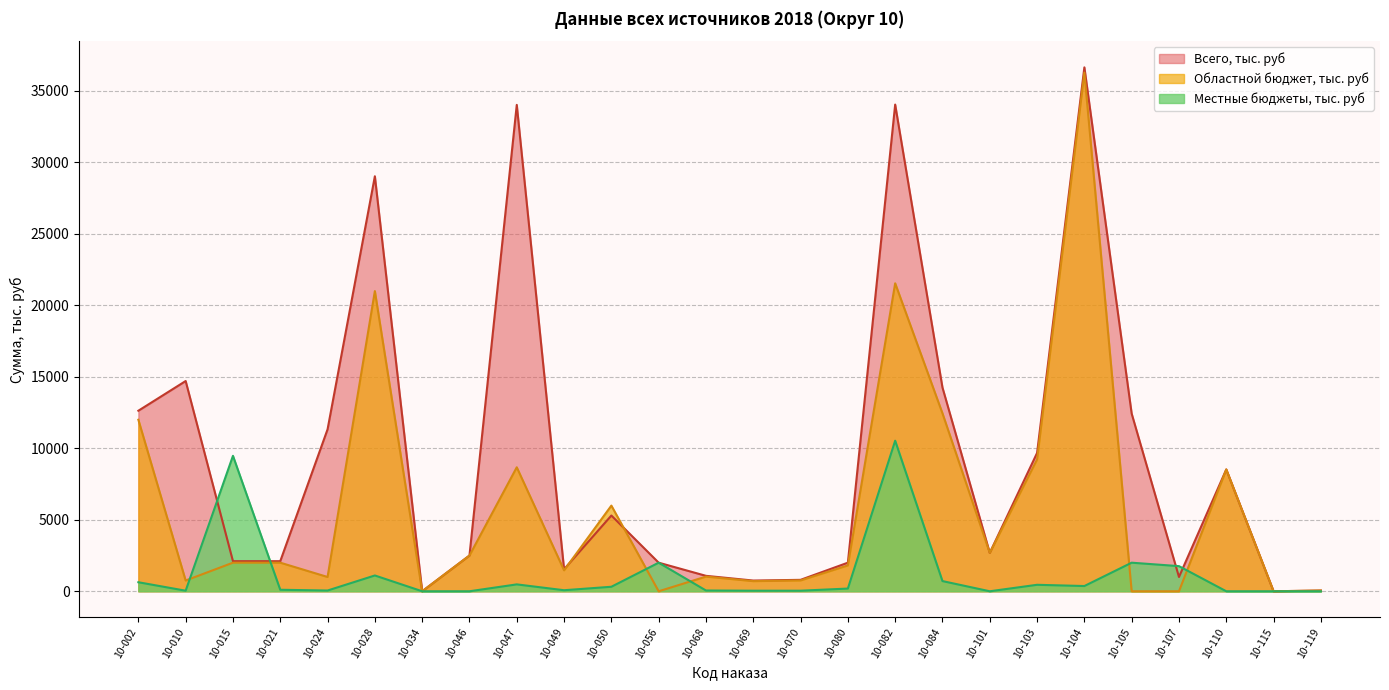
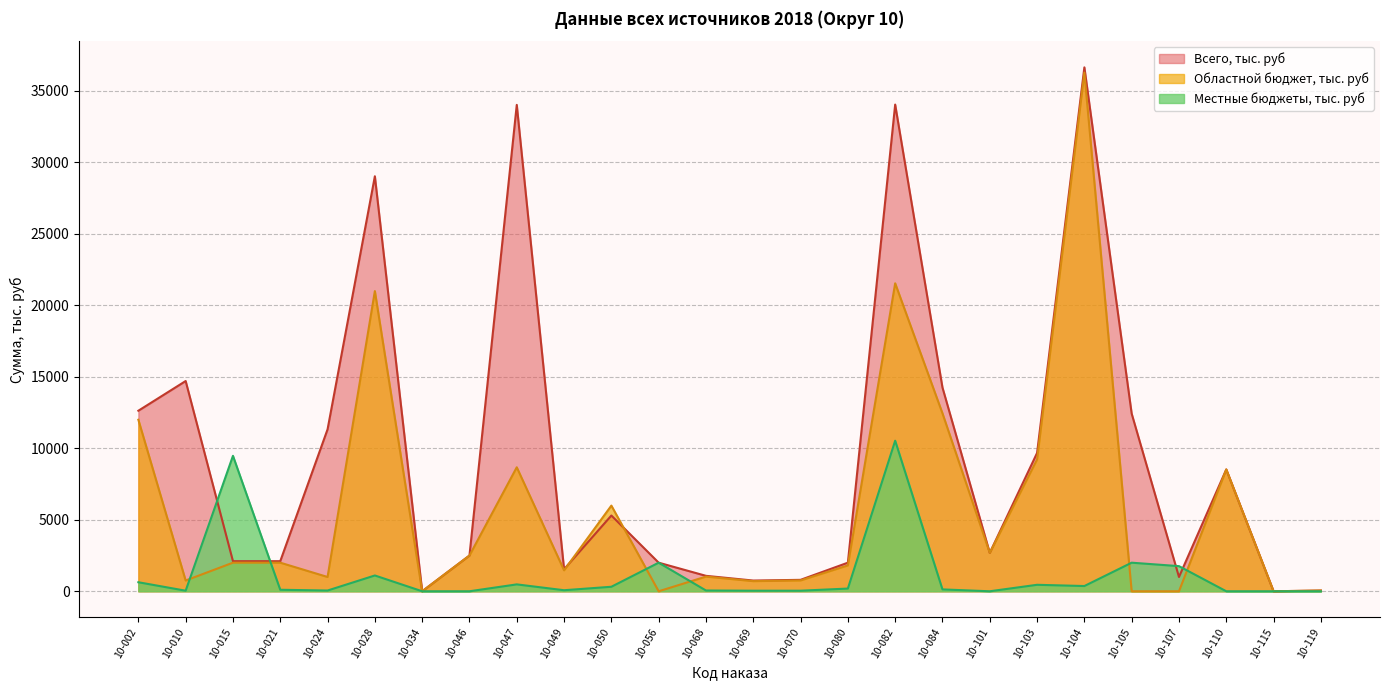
  {
    "Всего, тыс. руб": {
      "10-002": 12600,
      "10-010": 14700,
      "10-024": 11300,
      "10-028": 29000,
      "10-047": 34000,
      "10-050": 5300,
      "10-080": 2000,
      "10-082": 34000,
      "10-084": 14300,
      "10-103": 9700,
      "10-104": 36700,
      "10-105": 12400,
      "10-107": 1000
    },
    "Областной бюджет, тыс. руб": {
      "10-002": 12000,
      "10-010": 800,
      "10-024": 1000,
      "10-028": 21000,
      "10-047": 8700,
      "10-050": 6000,
      "10-056": 0,
      "10-080": 1800,
      "10-082": 21500,
      "10-084": 12400,
      "10-103": 9200,
      "10-104": 36300,
      "10-105": 0,
      "10-107": 0
    },
    "Местные бюджеты, тыс. руб": {
      "10-002": 600,
      "10-010": 0,
      "10-015": 9500,
      "10-021": 100,
      "10-024": 100,
      "10-028": 1100,
      "10-046": 0,
      "10-047": 500,
      "10-049": 100,
      "10-050": 300,
      "10-068": 100,
      "10-069": 0,
      "10-070": 0,
      "10-080": 200,
      "10-082": 10500,
-     "10-084": 700,
+     "10-084": 100,
      "10-101": 0,
      "10-103": 500,
      "10-104": 400,
      "10-105": 2000,
      "10-107": 1800,
      "10-110": 0
    }
  }
